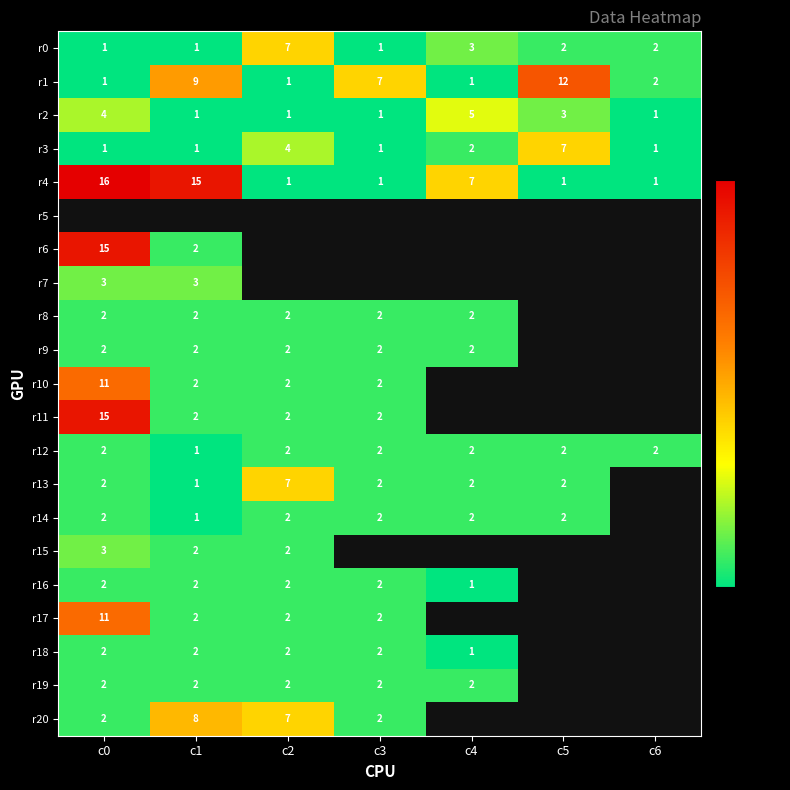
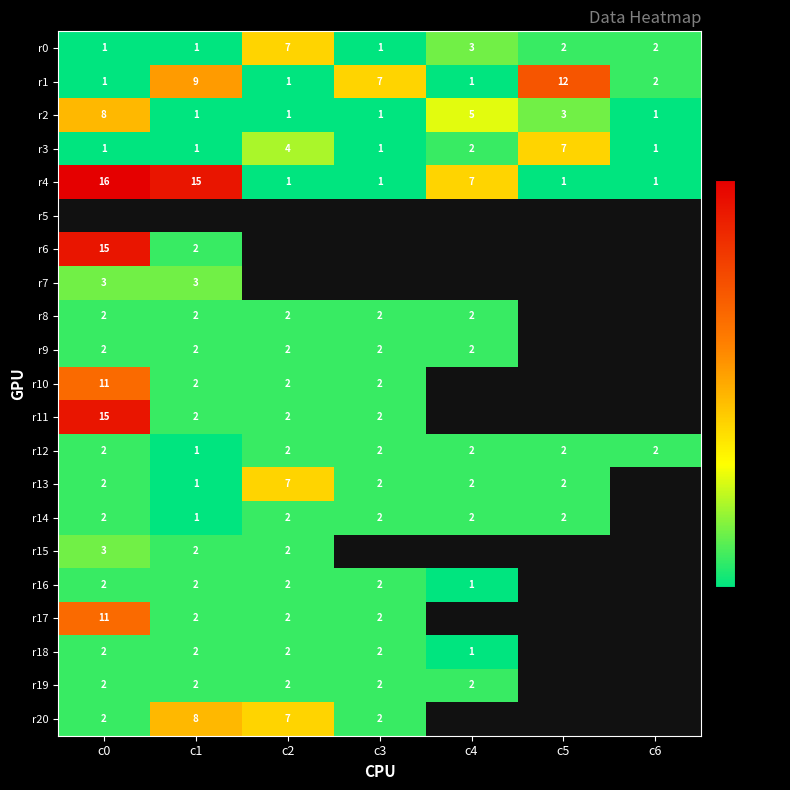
  {
    "r0": {
      "c0": 1,
      "c1": 1,
      "c2": 7,
      "c3": 1,
      "c4": 3,
      "c5": 2,
      "c6": 2
    },
    "r1": {
      "c0": 1,
      "c1": 9,
      "c2": 1,
      "c3": 7,
      "c4": 1,
      "c5": 12,
      "c6": 2
    },
    "r2": {
-     "c0": 4,
+     "c0": 8,
      "c1": 1,
      "c2": 1,
      "c3": 1,
      "c4": 5,
      "c5": 3,
      "c6": 1
    },
    "r3": {
      "c0": 1,
      "c1": 1,
      "c2": 4,
      "c3": 1,
      "c4": 2,
      "c5": 7,
      "c6": 1
    },
    "r4": {
      "c0": 16,
      "c1": 15,
      "c2": 1,
      "c3": 1,
      "c4": 7,
      "c5": 1,
      "c6": 1
    },
    "r6": {
      "c0": 15,
      "c1": 2
    },
    "r7": {
      "c0": 3,
      "c1": 3
    },
    "r8": {
      "c0": 2,
      "c1": 2,
      "c2": 2,
      "c3": 2,
      "c4": 2
    },
    "r9": {
      "c0": 2,
      "c1": 2,
      "c2": 2,
      "c3": 2,
      "c4": 2
    },
    "r10": {
      "c0": 11,
      "c1": 2,
      "c2": 2,
      "c3": 2
    },
    "r11": {
      "c0": 15,
      "c1": 2,
      "c2": 2,
      "c3": 2
    },
    "r12": {
      "c0": 2,
      "c1": 1,
      "c2": 2,
      "c3": 2,
      "c4": 2,
      "c5": 2,
      "c6": 2
    },
    "r13": {
      "c0": 2,
      "c1": 1,
      "c2": 7,
      "c3": 2,
      "c4": 2,
      "c5": 2
    },
    "r14": {
      "c0": 2,
      "c1": 1,
      "c2": 2,
      "c3": 2,
      "c4": 2,
      "c5": 2
    },
    "r15": {
      "c0": 3,
      "c1": 2,
      "c2": 2
    },
    "r16": {
      "c0": 2,
      "c1": 2,
      "c2": 2,
      "c3": 2,
      "c4": 1
    },
    "r17": {
      "c0": 11,
      "c1": 2,
      "c2": 2,
      "c3": 2
    },
    "r18": {
      "c0": 2,
      "c1": 2,
      "c2": 2,
      "c3": 2,
      "c4": 1
    },
    "r19": {
      "c0": 2,
      "c1": 2,
      "c2": 2,
      "c3": 2,
      "c4": 2
    },
    "r20": {
      "c0": 2,
      "c1": 8,
      "c2": 7,
      "c3": 2
    }
  }
